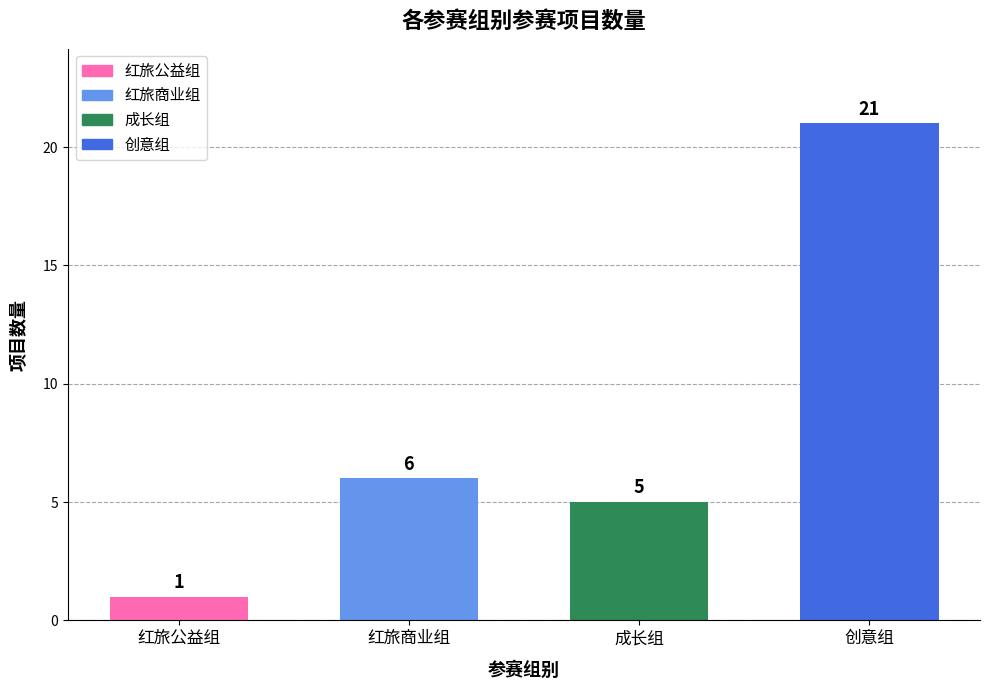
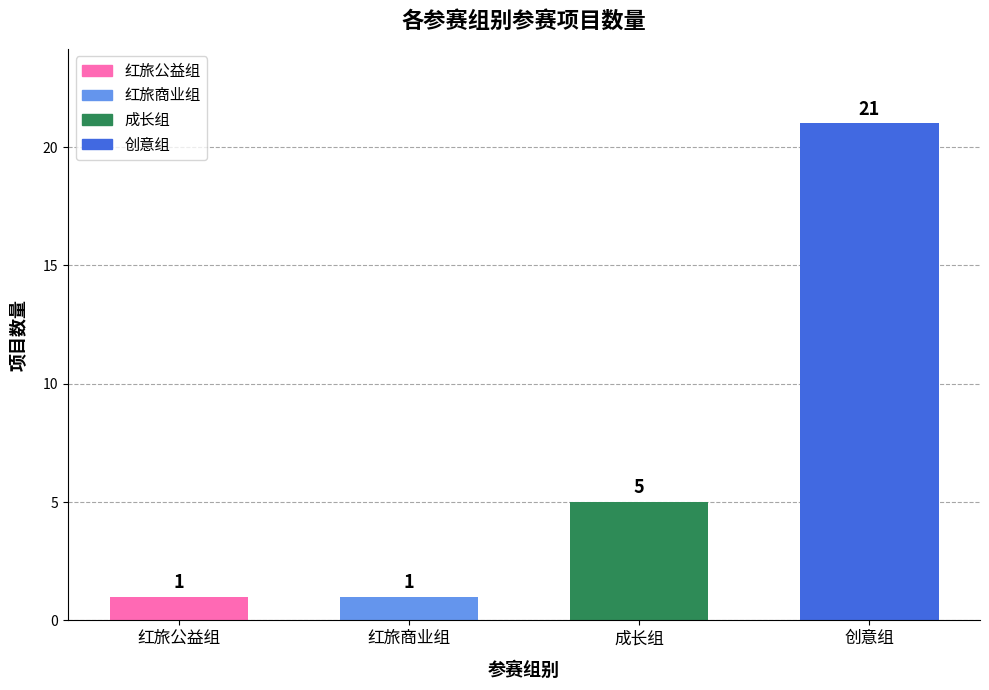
  {
    "红旅公益组": 1,
-   "红旅商业组": 6,
+   "红旅商业组": 1,
    "成长组": 5,
    "创意组": 21
  }
